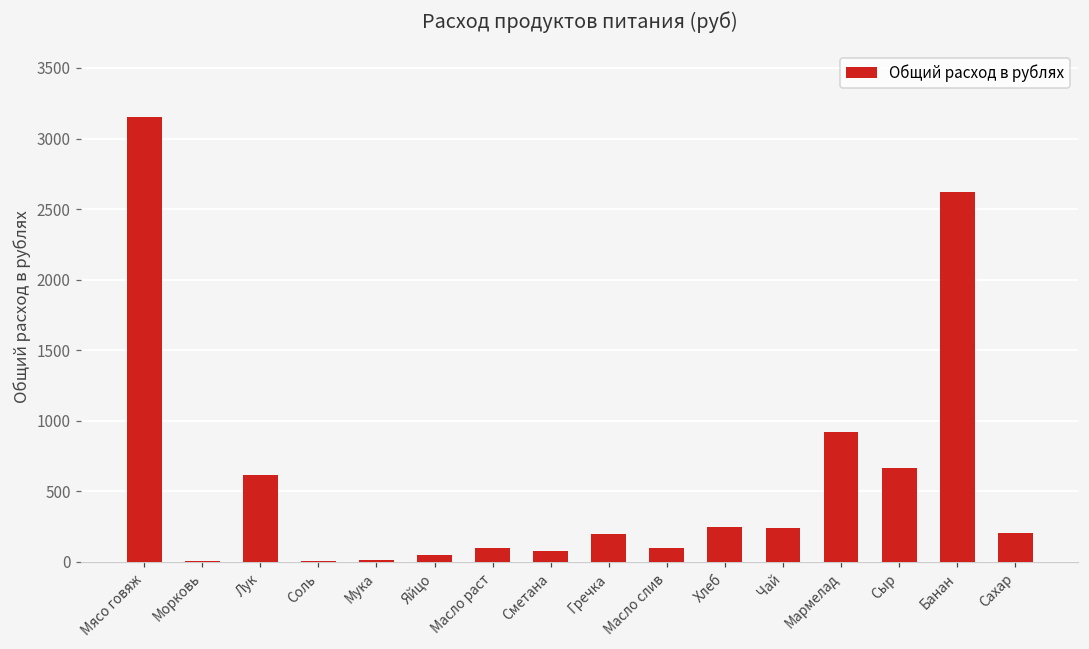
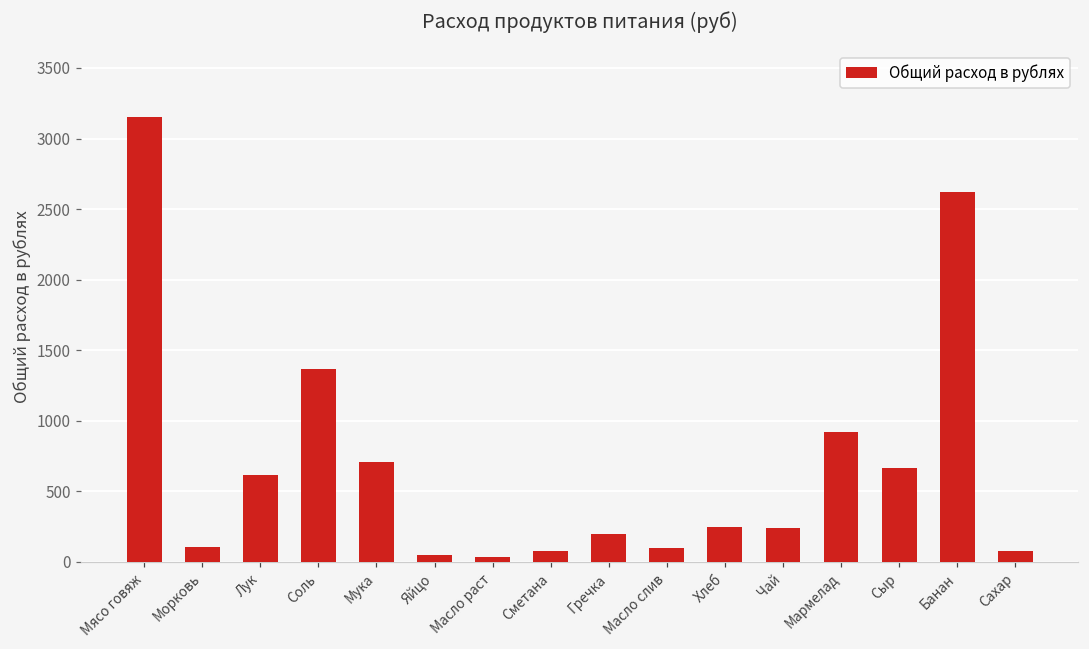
  {
    "Мясо говяж": 3150,
-   "Морковь": 10,
+   "Морковь": 110,
    "Лук": 620,
-   "Соль": 10,
-   "Мука": 10,
+   "Соль": 1370,
+   "Мука": 710,
    "Яйцо": 50,
-   "Масло раст": 100,
+   "Масло раст": 30,
    "Сметана": 80,
    "Гречка": 200,
    "Масло слив": 100,
    "Хлеб": 250,
    "Чай": 240,
    "Мармелад": 920,
    "Сыр": 660,
    "Банан": 2620,
-   "Сахар": 200
+   "Сахар": 70
  }
